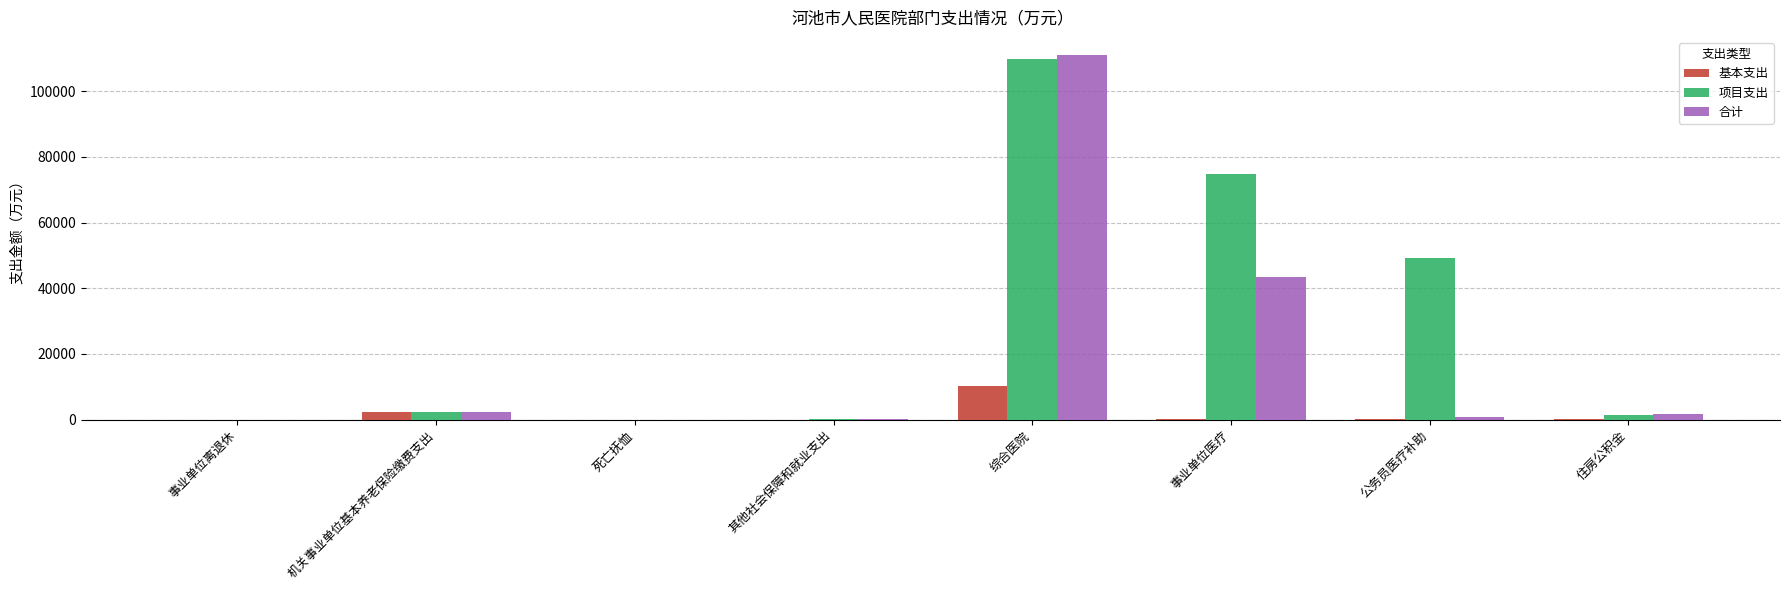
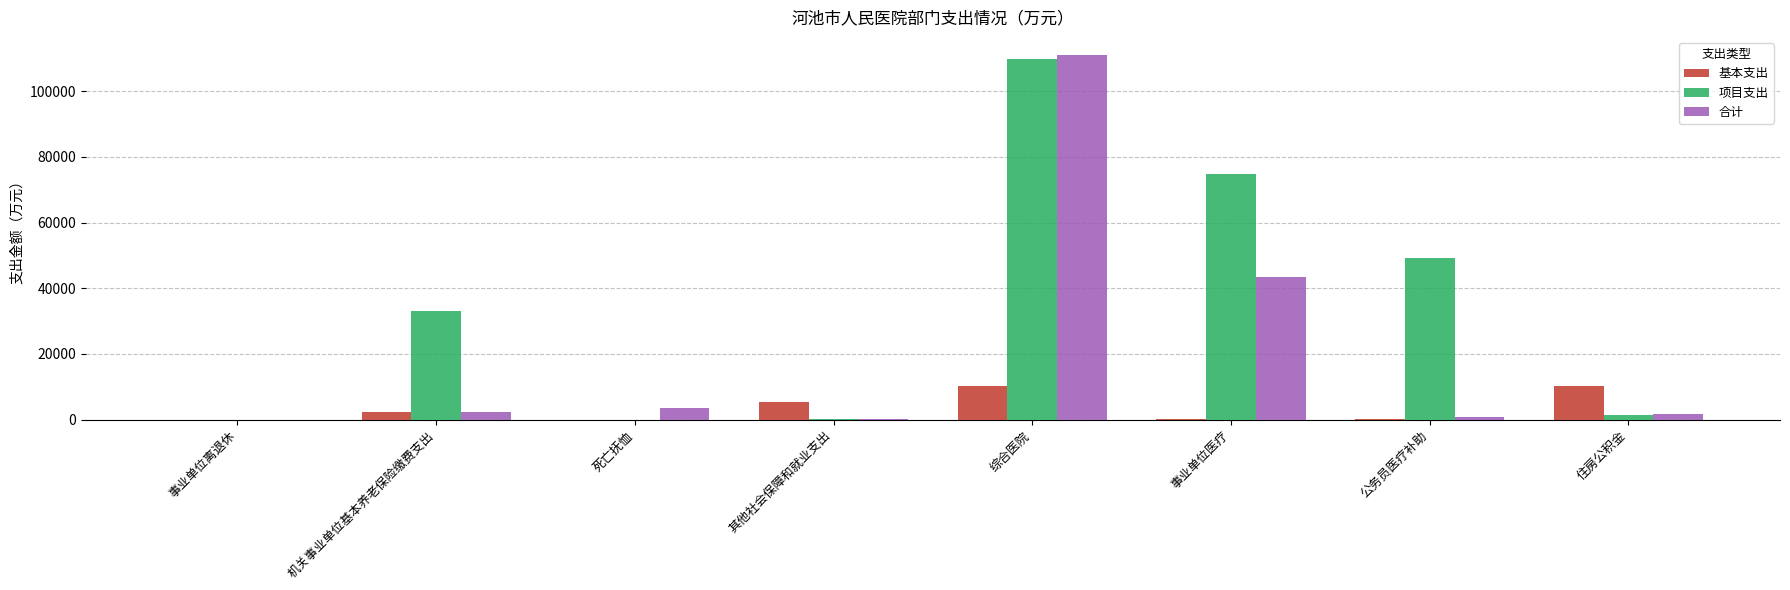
  {
    "基本支出": {
      "机关事业单位基本养老保险缴费支出": 2000,
-     "其他社会保障和就业支出": 0,
+     "其他社会保障和就业支出": 5000,
      "综合医院": 10000,
-     "住房公积金": 0
+     "住房公积金": 10000
    },
    "项目支出": {
      "事业单位离退休": 0,
-     "机关事业单位基本养老保险缴费支出": 2000,
+     "机关事业单位基本养老保险缴费支出": 33000,
      "综合医院": 110000,
      "事业单位医疗": 75000,
      "公务员医疗补助": 49000,
      "住房公积金": 2000
    },
    "合计": {
      "机关事业单位基本养老保险缴费支出": 2000,
-     "死亡抚恤": 0,
+     "死亡抚恤": 4000,
      "综合医院": 111000,
      "事业单位医疗": 43000,
      "住房公积金": 2000
    }
  }
